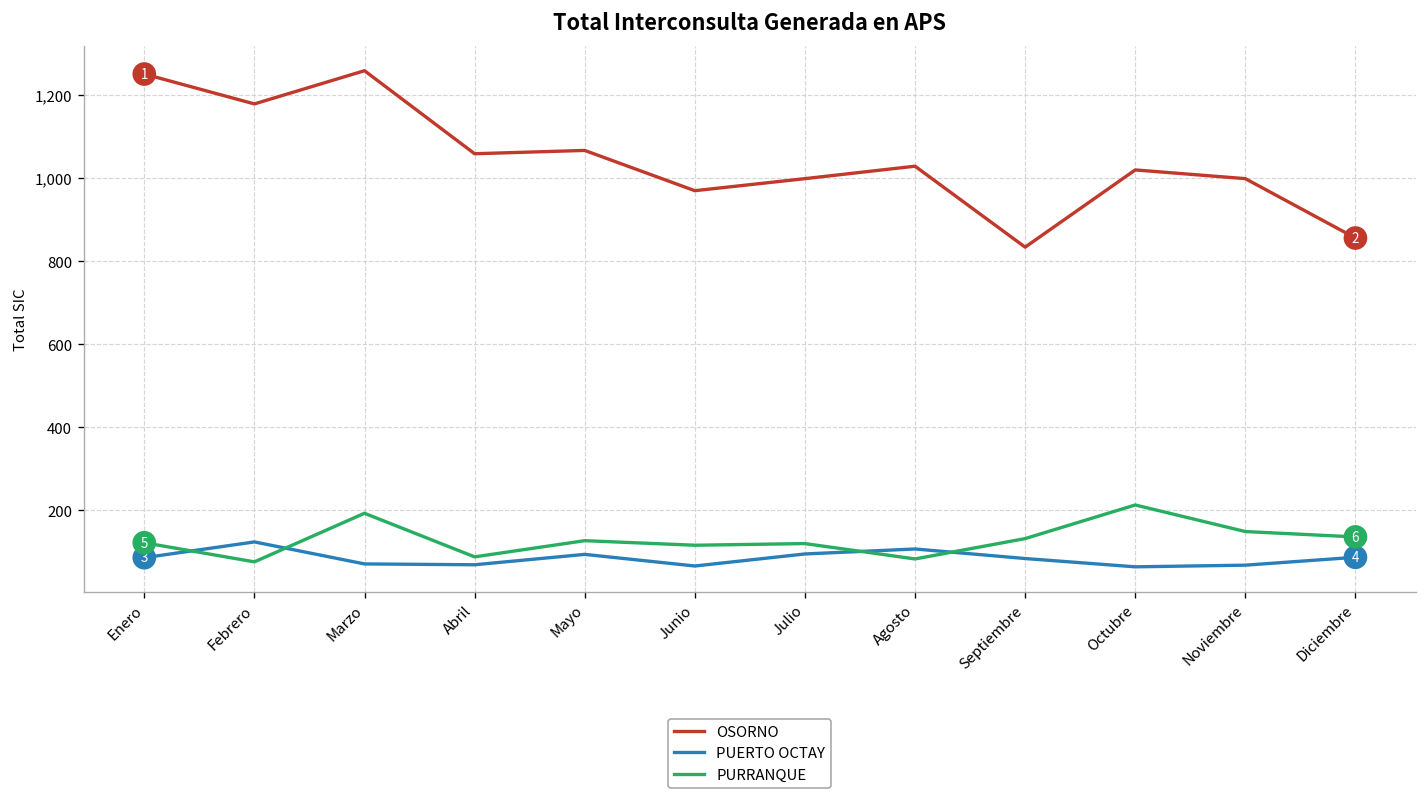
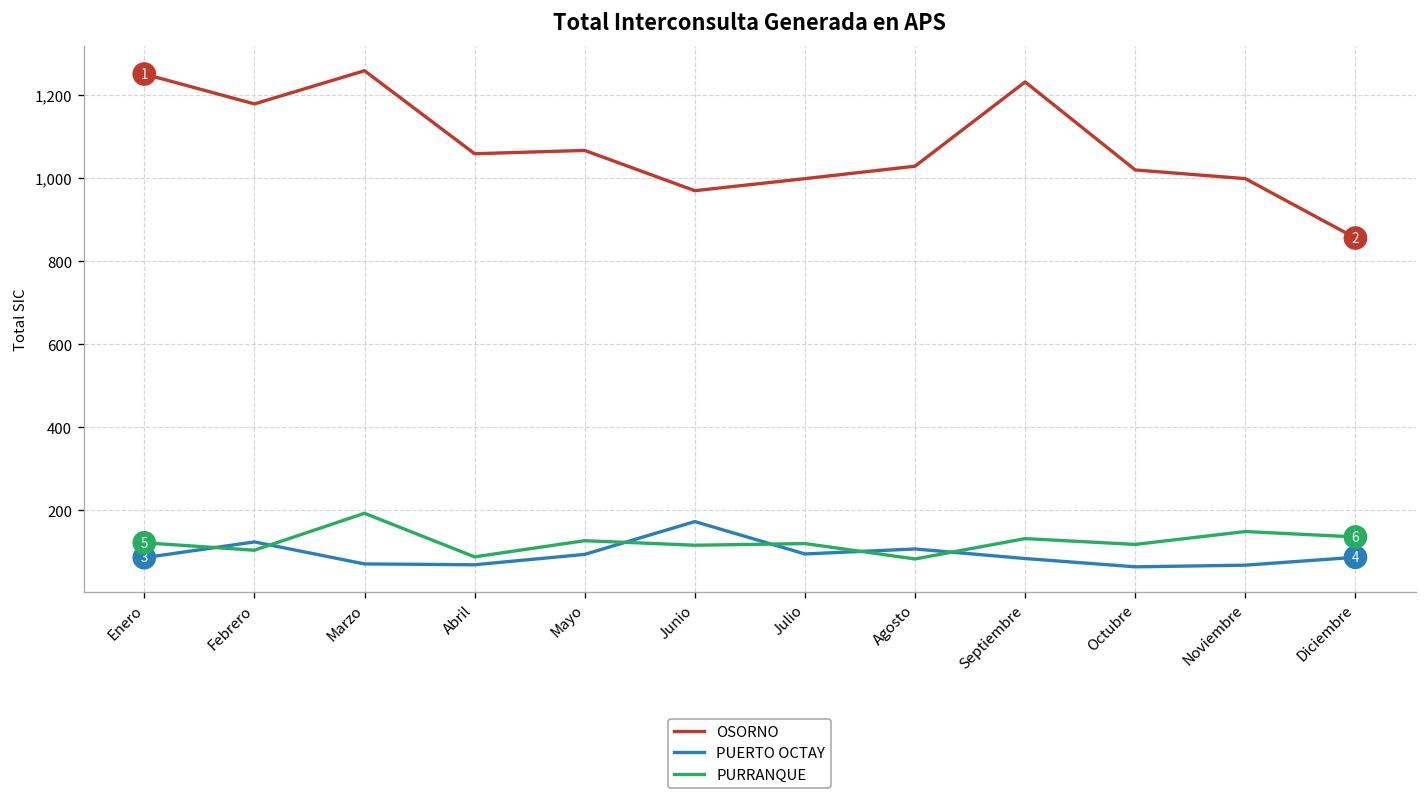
  {
    "OSORNO": {
      "Febrero": "1,180",
      "Marzo": "1,260",
      "Abril": "1,060",
      "Mayo": "1,070",
      "Junio": "970",
      "Julio": "1,000",
      "Agosto": "1,030",
-     "Septiembre": "830",
+     "Septiembre": "1,230",
      "Octubre": "1,020",
      "Noviembre": "1,000"
    },
    "PUERTO OCTAY": {
      "Febrero": "120",
      "Marzo": "70",
      "Abril": "70",
      "Mayo": "90",
-     "Junio": "70",
+     "Junio": "170",
      "Julio": "100",
      "Agosto": "110",
      "Septiembre": "80",
      "Octubre": "60",
      "Noviembre": "70"
    },
    "PURRANQUE": {
-     "Febrero": "80",
+     "Febrero": "100",
      "Marzo": "190",
      "Abril": "90",
      "Mayo": "130",
      "Junio": "120",
      "Julio": "120",
      "Agosto": "80",
      "Septiembre": "130",
-     "Octubre": "210",
+     "Octubre": "120",
      "Noviembre": "150"
    }
  }
